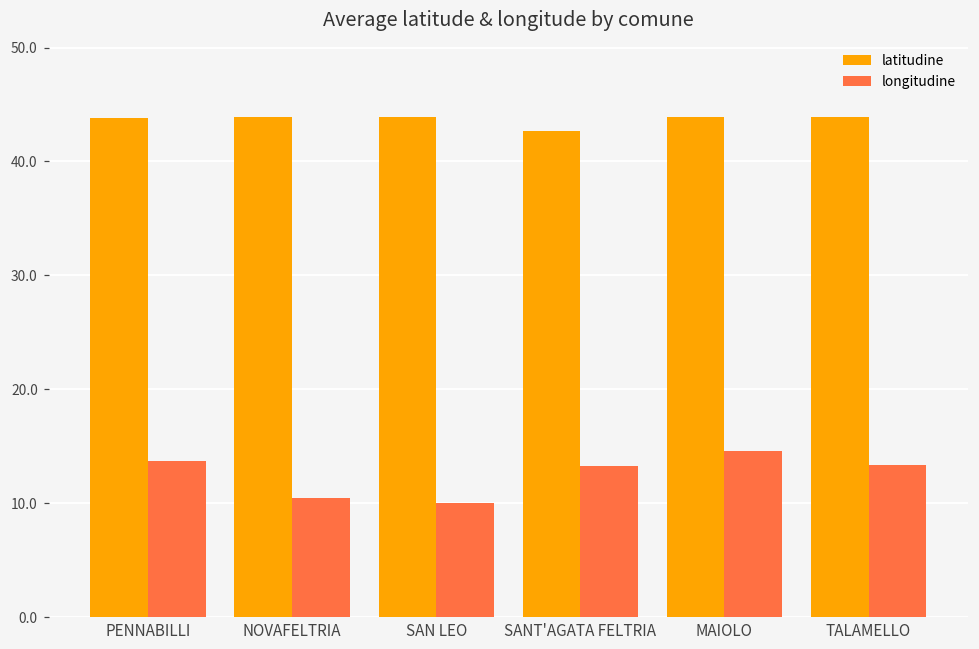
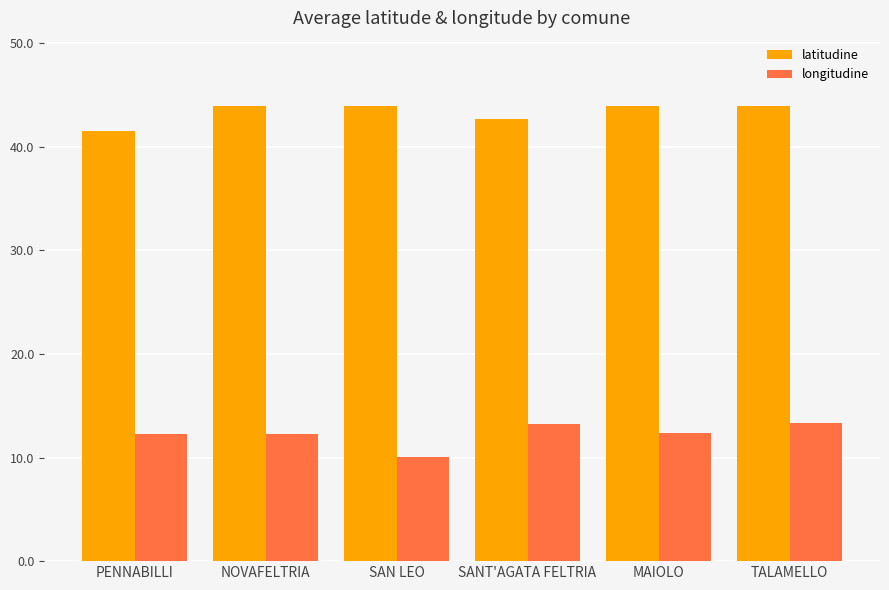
  {
    "latitudine": {
-     "PENNABILLI": 43.8,
+     "PENNABILLI": 41.5,
      "NOVAFELTRIA": 43.9,
      "SAN LEO": 43.9,
      "SANT'AGATA FELTRIA": 42.7,
      "MAIOLO": 43.9,
      "TALAMELLO": 43.9
    },
    "longitudine": {
-     "PENNABILLI": 13.7,
-     "NOVAFELTRIA": 10.4,
+     "PENNABILLI": 12.3,
+     "NOVAFELTRIA": 12.3,
      "SAN LEO": 10.0,
      "SANT'AGATA FELTRIA": 13.3,
-     "MAIOLO": 14.6,
+     "MAIOLO": 12.3,
      "TALAMELLO": 13.4
    }
  }
